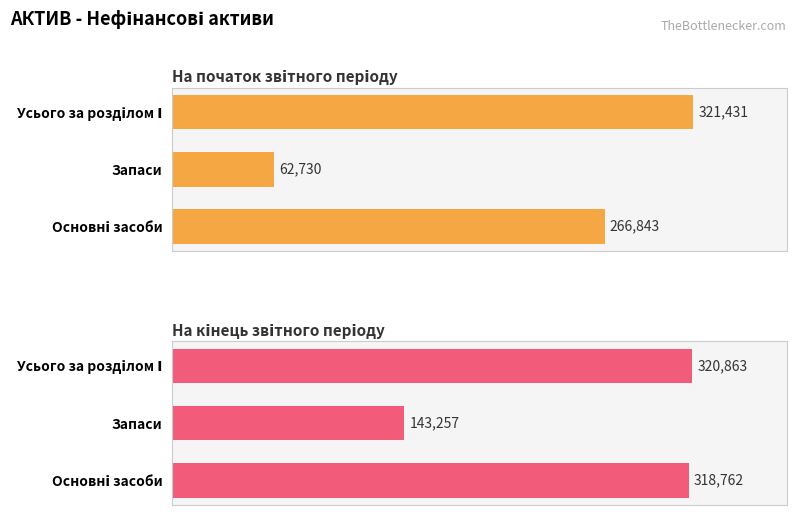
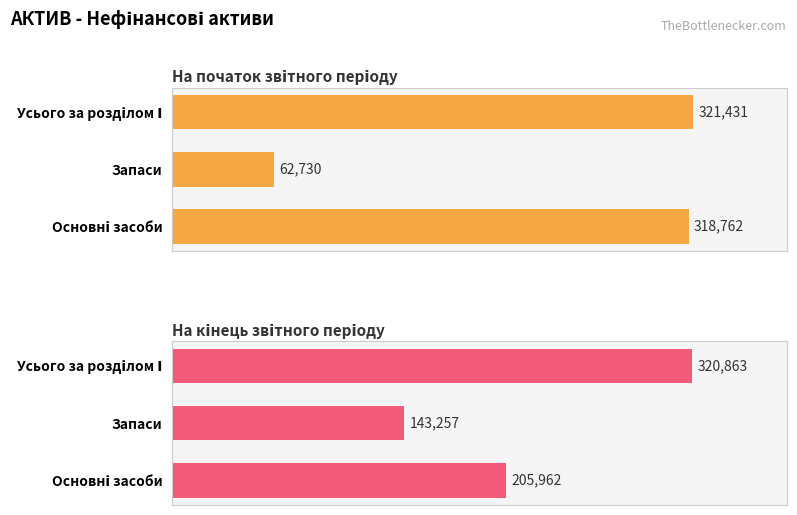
  {
    "На початок звітного періоду": {
      "Усього за розділом І": "321,431",
      "Запаси": "62,730",
-     "Основні засоби": "266,843"
+     "Основні засоби": "318,762"
    },
    "На кінець звітного періоду": {
      "Усього за розділом І": "320,863",
      "Запаси": "143,257",
-     "Основні засоби": "318,762"
+     "Основні засоби": "205,962"
    }
  }
